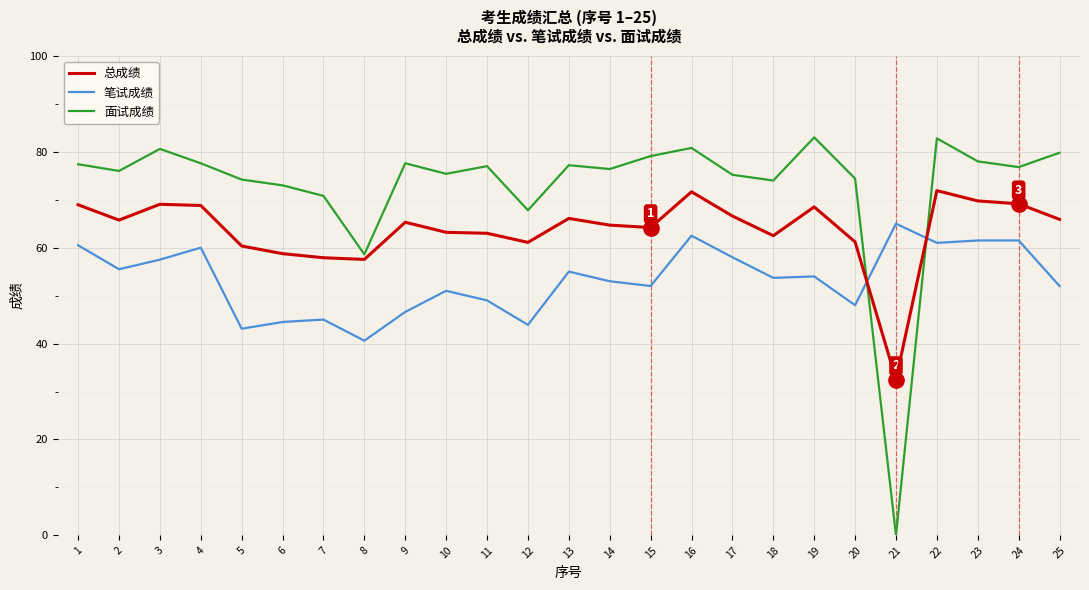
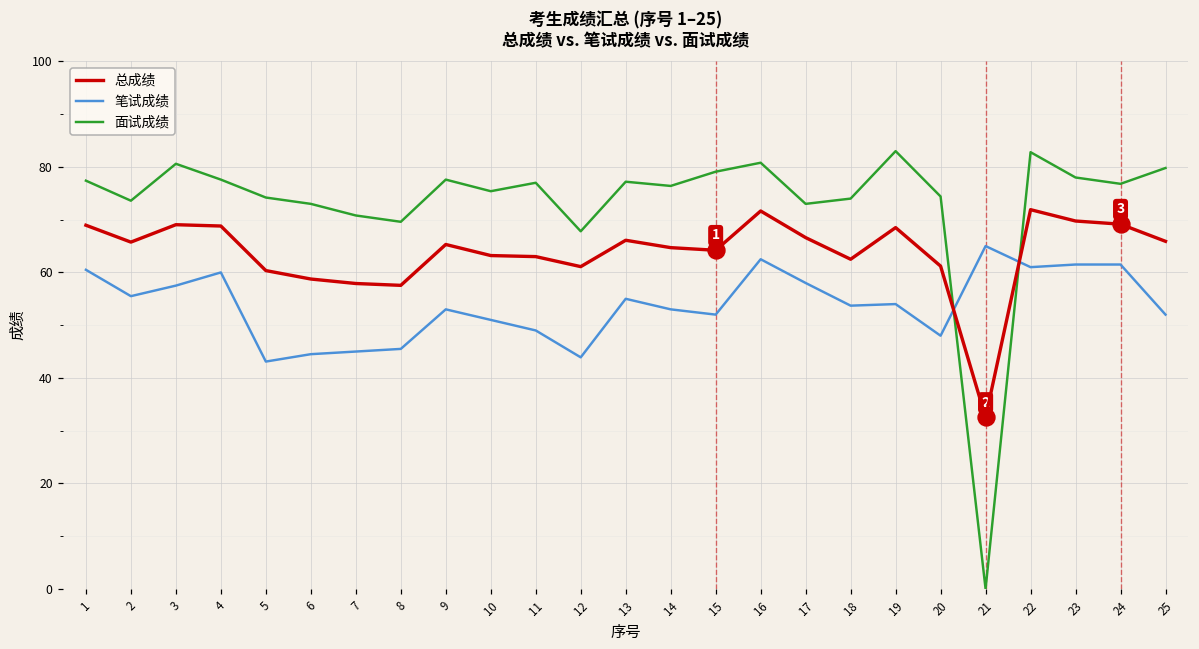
  {
    "笔试成绩": {
      "1": 61,
      "2": 56,
      "3": 58,
      "4": 60,
      "5": 43,
      "6": 45,
      "7": 45,
-     "8": 41,
-     "9": 47,
+     "8": 46,
+     "9": 53,
      "10": 51,
      "11": 49,
      "12": 44,
      "13": 55,
      "14": 53,
      "15": 52,
      "16": 63,
      "17": 58,
      "18": 54,
      "19": 54,
      "20": 48,
      "21": 65,
      "22": 61,
      "23": 62,
      "24": 62,
      "25": 52
    },
    "面试成绩": {
      "1": 77,
-     "2": 76,
+     "2": 74,
      "3": 81,
      "4": 78,
      "5": 74,
      "6": 73,
      "7": 71,
-     "8": 59,
+     "8": 70,
      "9": 78,
      "10": 75,
      "11": 77,
      "12": 68,
      "13": 77,
      "14": 76,
      "15": 79,
      "16": 81,
-     "17": 75,
+     "17": 73,
      "18": 74,
      "19": 83,
      "20": 74,
      "21": 0,
      "22": 83,
      "23": 78,
      "24": 77,
      "25": 80
    }
  }
